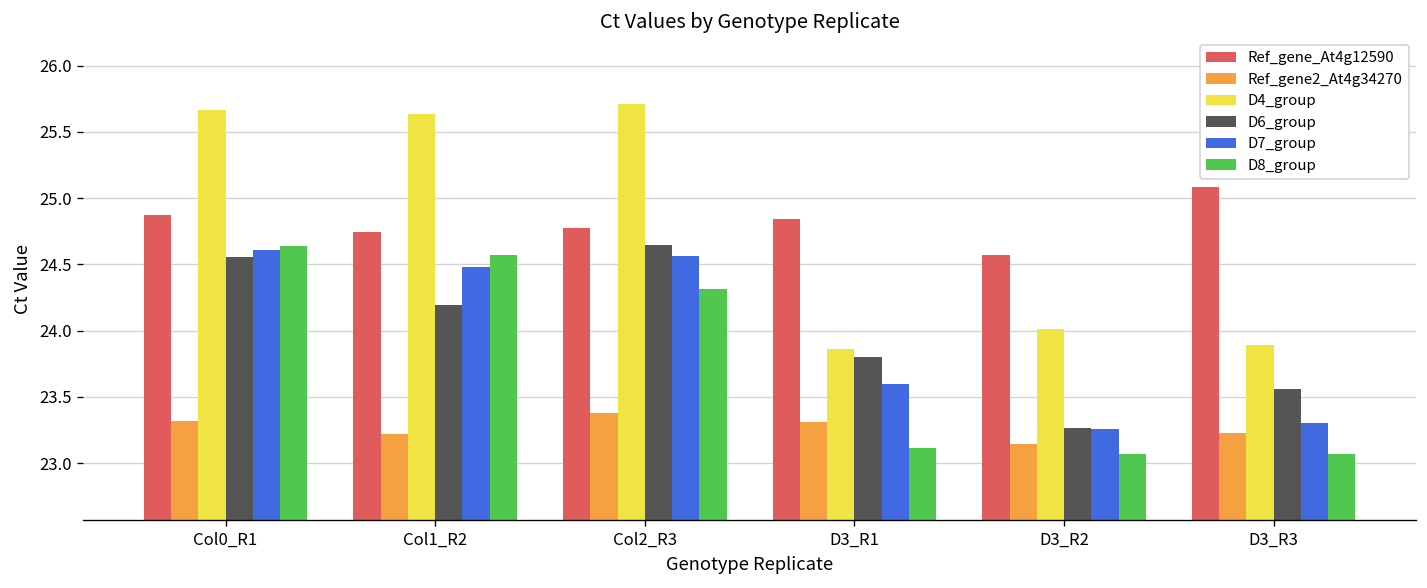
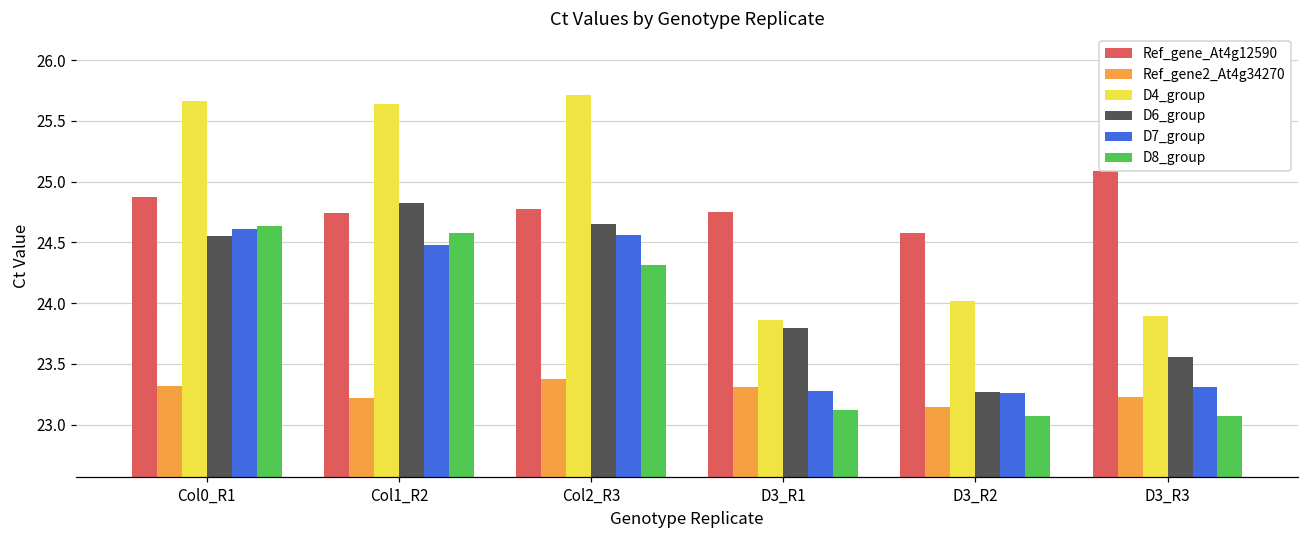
  {
    "Ref_gene_At4g12590": {
      "Col0_R1": 24.87,
      "Col1_R2": 24.74,
      "Col2_R3": 24.78,
-     "D3_R1": 24.84,
+     "D3_R1": 24.75,
      "D3_R2": 24.57
    },
    "Ref_gene2_At4g34270": {
      "Col0_R1": 23.32,
      "Col1_R2": 23.22,
      "Col2_R3": 23.38,
      "D3_R1": 23.31,
      "D3_R2": 23.15,
      "D3_R3": 23.23
    },
    "D4_group": {
      "Col0_R1": 25.66,
      "Col1_R2": 25.64,
      "Col2_R3": 25.71,
      "D3_R1": 23.86,
      "D3_R2": 24.01,
      "D3_R3": 23.89
    },
    "D6_group": {
      "Col0_R1": 24.55,
-     "Col1_R2": 24.19,
+     "Col1_R2": 24.82,
      "Col2_R3": 24.65,
      "D3_R1": 23.80,
      "D3_R2": 23.27,
      "D3_R3": 23.56
    },
    "D7_group": {
      "Col0_R1": 24.61,
      "Col1_R2": 24.48,
      "Col2_R3": 24.56,
-     "D3_R1": 23.60,
+     "D3_R1": 23.28,
      "D3_R2": 23.26,
      "D3_R3": 23.31
    },
    "D8_group": {
      "Col0_R1": 24.64,
      "Col1_R2": 24.57,
      "Col2_R3": 24.31,
      "D3_R1": 23.12,
      "D3_R2": 23.07,
      "D3_R3": 23.07
    }
  }
